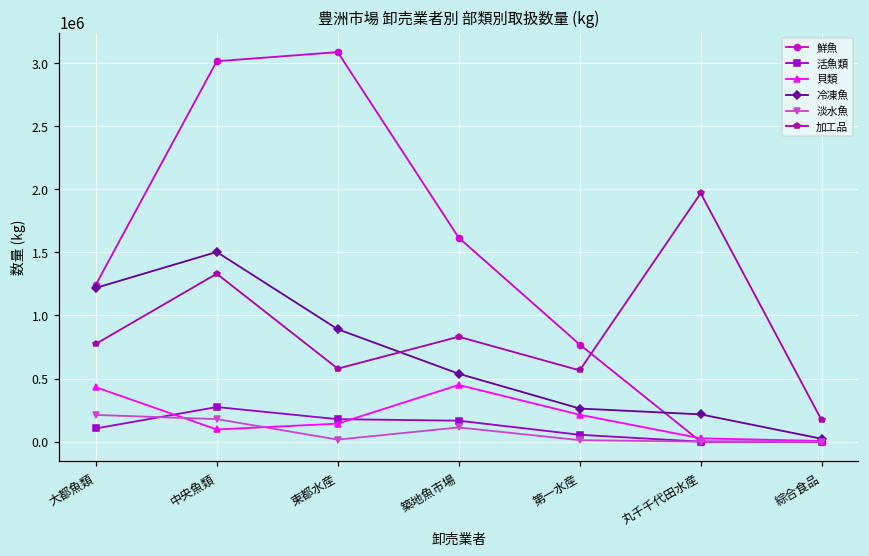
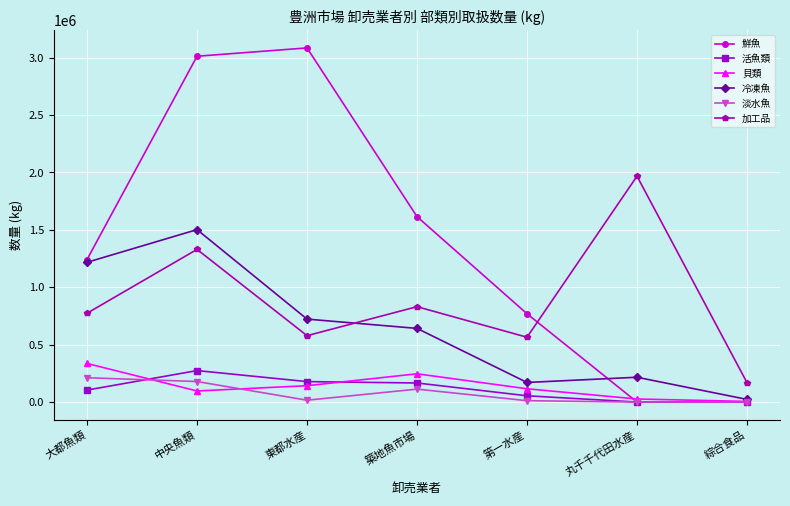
  {
    "貝類": {
-     "大都魚類": 430000,
+     "大都魚類": 340000,
      "中央魚類": 100000,
      "東都水産": 140000,
-     "築地魚市場": 450000,
-     "第一水産": 210000,
+     "築地魚市場": 250000,
+     "第一水産": 120000,
      "丸千千代田水産": 30000
    },
    "冷凍魚": {
      "大都魚類": 1220000,
      "中央魚類": 1500000,
-     "東都水産": 890000,
-     "築地魚市場": 540000,
-     "第一水産": 260000,
+     "東都水産": 720000,
+     "築地魚市場": 640000,
+     "第一水産": 170000,
      "丸千千代田水産": 220000
    },
    "淡水魚": {
      "大都魚類": 210000,
      "中央魚類": 180000,
      "東都水産": 20000,
      "築地魚市場": 110000,
      "第一水産": 10000
    }
  }
